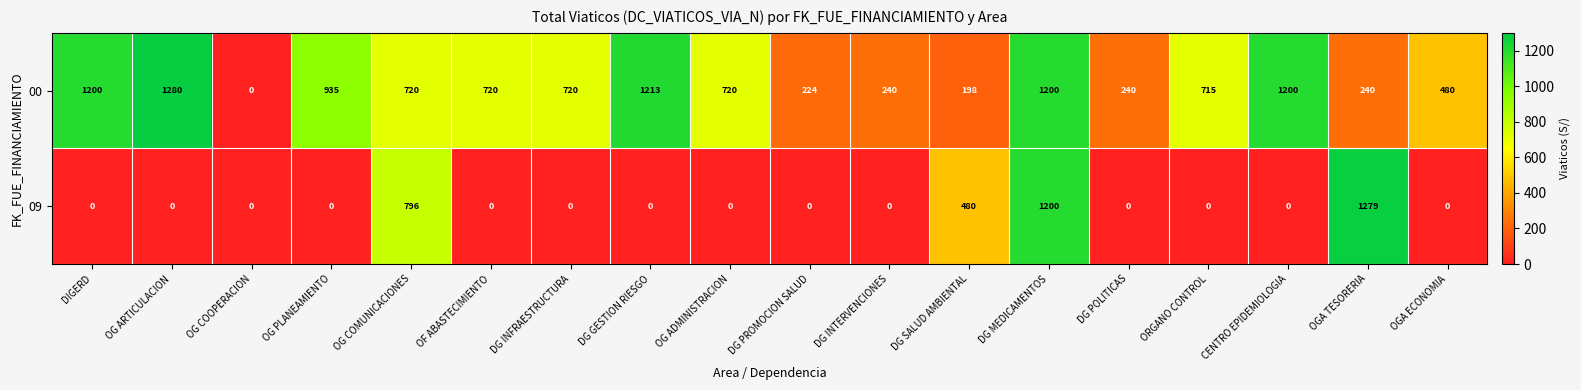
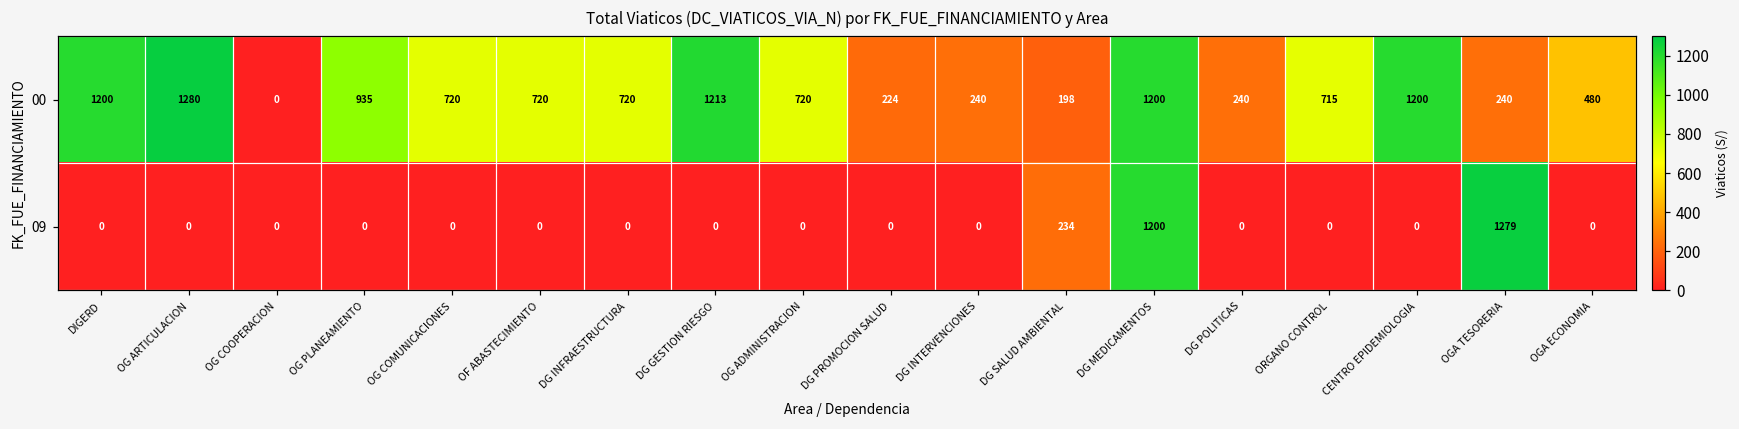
  {
    "00": {
      "DIGERD": 1200,
      "OG ARTICULACION": 1280,
      "OG COOPERACION": 0,
      "OG PLANEAMIENTO": 935,
      "OG COMUNICACIONES": 720,
      "OF ABASTECIMIENTO": 720,
      "DG INFRAESTRUCTURA": 720,
      "DG GESTION RIESGO": 1213,
      "OG ADMINISTRACION": 720,
      "DG PROMOCION SALUD": 224,
      "DG INTERVENCIONES": 240,
      "DG SALUD AMBIENTAL": 198,
      "DG MEDICAMENTOS": 1200,
      "DG POLITICAS": 240,
      "ORGANO CONTROL": 715,
      "CENTRO EPIDEMIOLOGIA": 1200,
      "OGA TESORERIA": 240,
      "OGA ECONOMIA": 480
    },
    "09": {
      "DIGERD": 0,
      "OG ARTICULACION": 0,
      "OG COOPERACION": 0,
      "OG PLANEAMIENTO": 0,
-     "OG COMUNICACIONES": 796,
+     "OG COMUNICACIONES": 0,
      "OF ABASTECIMIENTO": 0,
      "DG INFRAESTRUCTURA": 0,
      "DG GESTION RIESGO": 0,
      "OG ADMINISTRACION": 0,
      "DG PROMOCION SALUD": 0,
      "DG INTERVENCIONES": 0,
-     "DG SALUD AMBIENTAL": 480,
+     "DG SALUD AMBIENTAL": 234,
      "DG MEDICAMENTOS": 1200,
      "DG POLITICAS": 0,
      "ORGANO CONTROL": 0,
      "CENTRO EPIDEMIOLOGIA": 0,
      "OGA TESORERIA": 1279,
      "OGA ECONOMIA": 0
    }
  }
